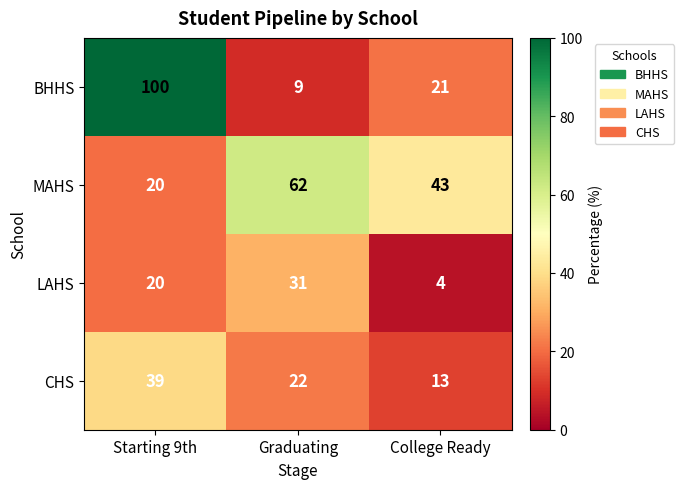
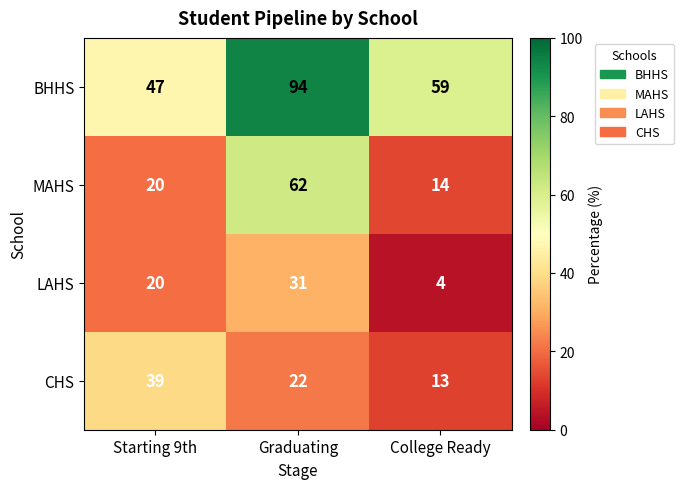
  {
    "BHHS": {
-     "Starting 9th": 100,
-     "Graduating": 9,
-     "College Ready": 21
+     "Starting 9th": 47,
+     "Graduating": 94,
+     "College Ready": 59
    },
    "MAHS": {
      "Starting 9th": 20,
      "Graduating": 62,
-     "College Ready": 43
+     "College Ready": 14
    },
    "LAHS": {
      "Starting 9th": 20,
      "Graduating": 31,
      "College Ready": 4
    },
    "CHS": {
      "Starting 9th": 39,
      "Graduating": 22,
      "College Ready": 13
    }
  }
